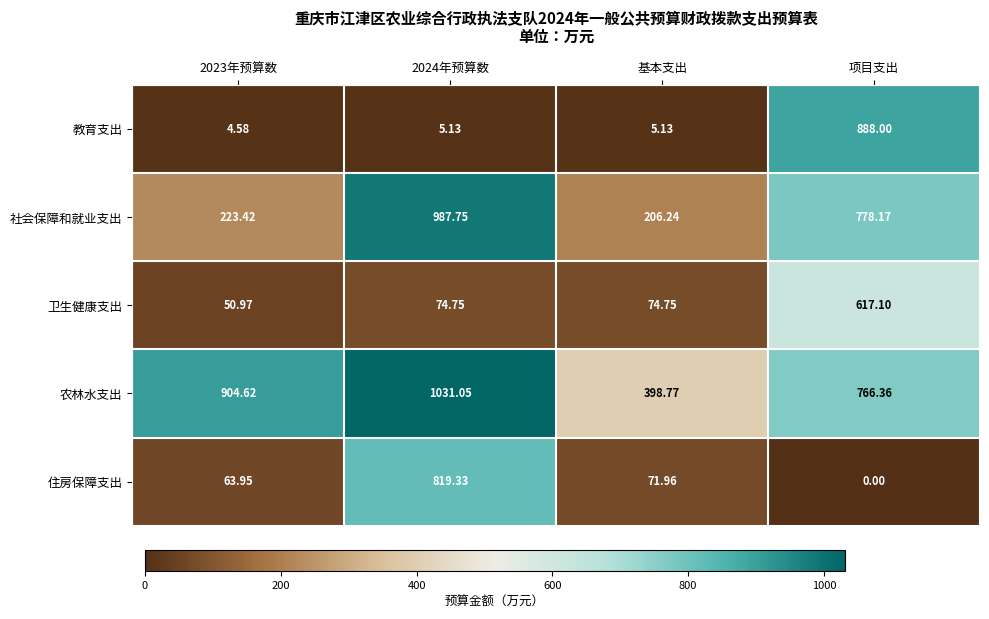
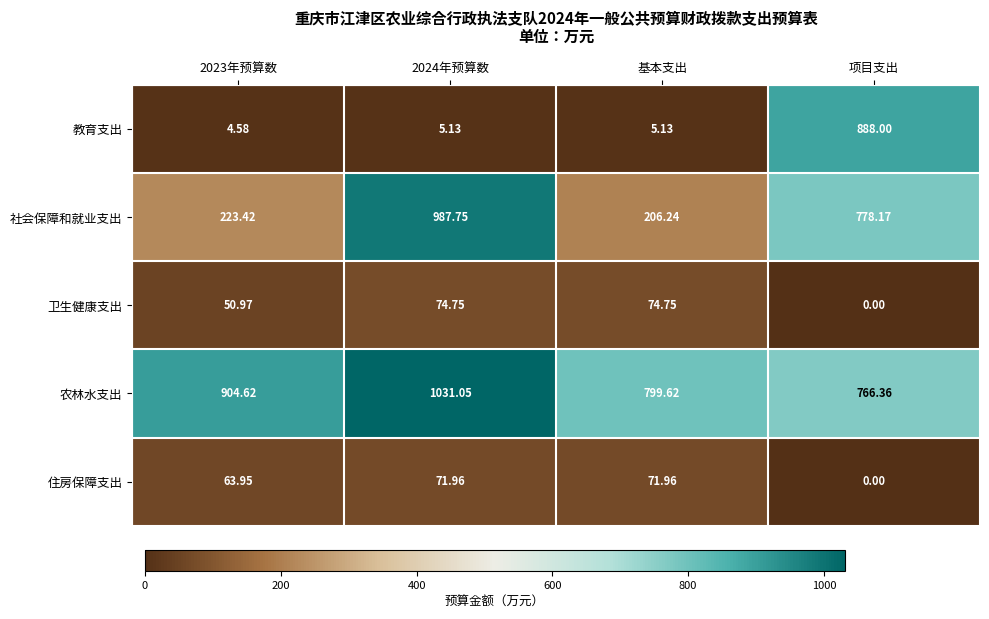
  {
    "教育支出": {
      "2023年预算数": 4.58,
      "2024年预算数": 5.13,
      "基本支出": 5.13,
      "项目支出": 888.00
    },
    "社会保障和就业支出": {
      "2023年预算数": 223.42,
      "2024年预算数": 987.75,
      "基本支出": 206.24,
      "项目支出": 778.17
    },
    "卫生健康支出": {
      "2023年预算数": 50.97,
      "2024年预算数": 74.75,
      "基本支出": 74.75,
-     "项目支出": 617.10
+     "项目支出": 0.00
    },
    "农林水支出": {
      "2023年预算数": 904.62,
      "2024年预算数": 1031.05,
-     "基本支出": 398.77,
+     "基本支出": 799.62,
      "项目支出": 766.36
    },
    "住房保障支出": {
      "2023年预算数": 63.95,
-     "2024年预算数": 819.33,
+     "2024年预算数": 71.96,
      "基本支出": 71.96,
      "项目支出": 0.00
    }
  }
